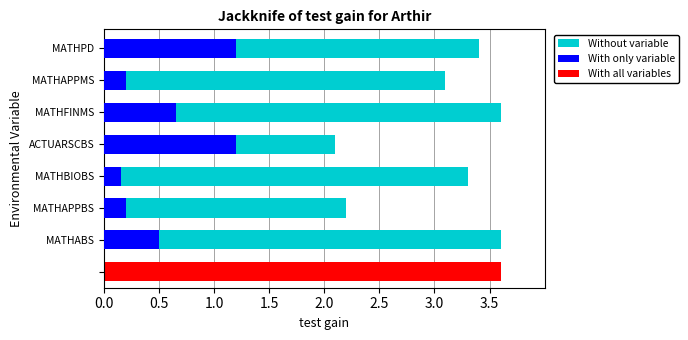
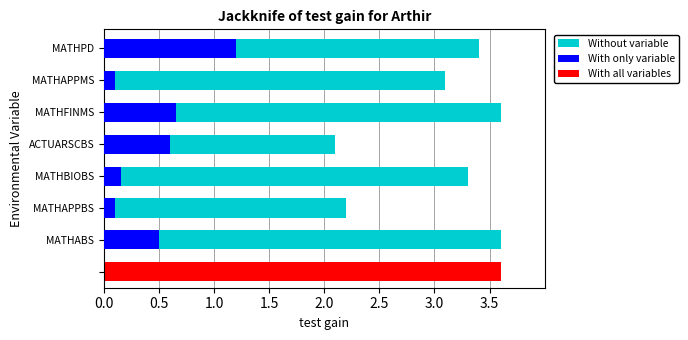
  {
    "Without variable": {
      "MATHPD": 3.4,
      "MATHAPPMS": 3.1,
      "MATHFINMS": 3.6,
      "ACTUARSCBS": 2.1,
      "MATHBIOBS": 3.3,
      "MATHAPPBS": 2.2,
      "MATHABS": 3.6
    },
    "With only variable": {
-     "MATHAPPMS": 0.2,
-     "ACTUARSCBS": 1.2,
-     "MATHAPPBS": 0.2
+     "MATHAPPMS": 0.1,
+     "ACTUARSCBS": 0.6,
+     "MATHAPPBS": 0.1
    }
  }
